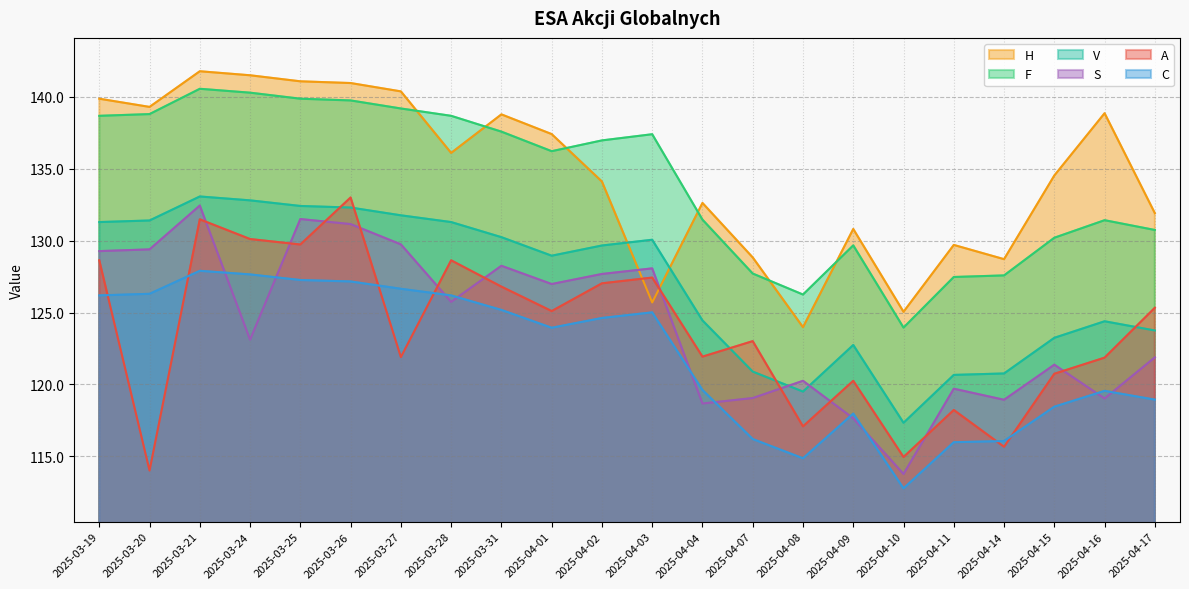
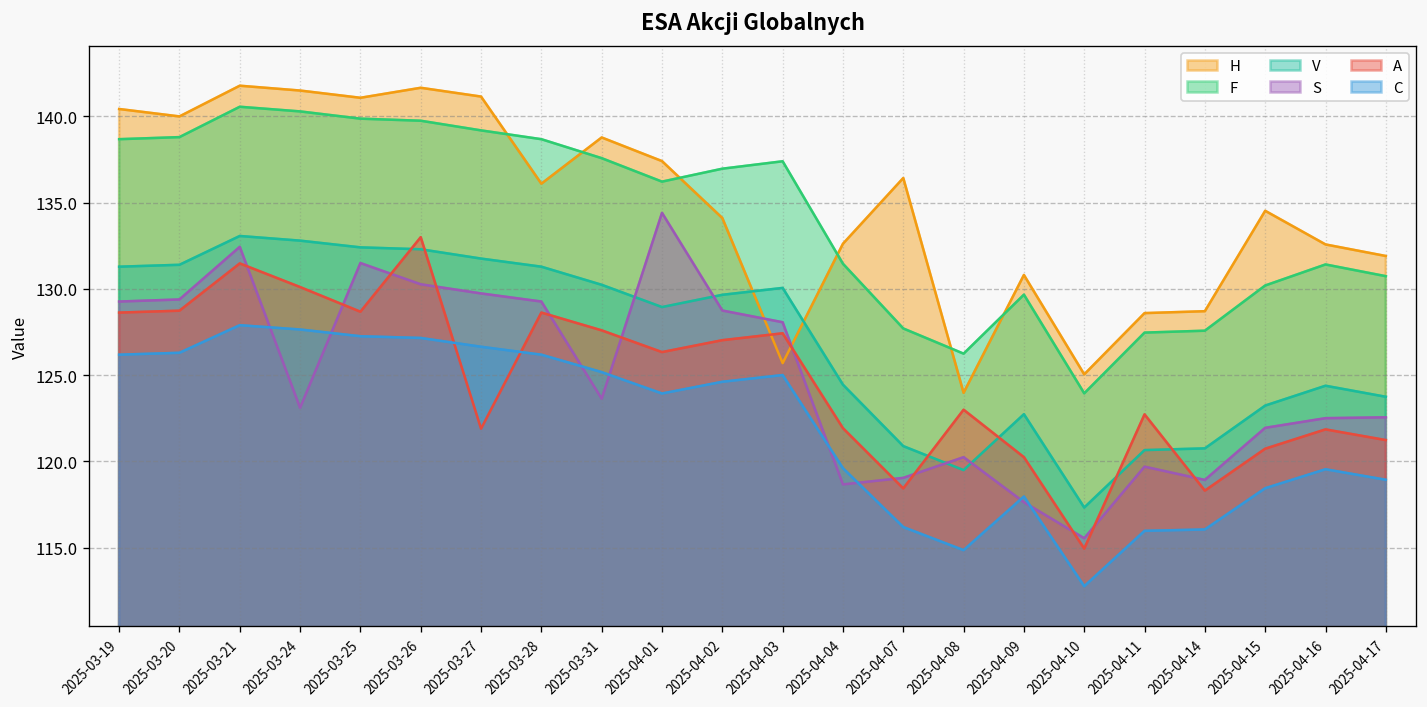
  {
    "H": {
-     "2025-03-19": 139.9,
-     "2025-03-20": 139.3,
+     "2025-03-19": 140.4,
+     "2025-03-20": 140.0,
      "2025-03-21": 141.8,
      "2025-03-24": 141.5,
      "2025-03-25": 141.1,
-     "2025-03-26": 141.0,
-     "2025-03-27": 140.4,
+     "2025-03-26": 141.7,
+     "2025-03-27": 141.2,
      "2025-03-28": 136.1,
      "2025-03-31": 138.8,
      "2025-04-01": 137.4,
      "2025-04-02": 134.1,
      "2025-04-03": 125.7,
      "2025-04-04": 132.6,
-     "2025-04-07": 128.8,
+     "2025-04-07": 136.4,
      "2025-04-08": 124.0,
      "2025-04-09": 130.8,
      "2025-04-10": 125.1,
-     "2025-04-11": 129.7,
+     "2025-04-11": 128.6,
      "2025-04-14": 128.7,
      "2025-04-15": 134.5,
-     "2025-04-16": 138.9,
+     "2025-04-16": 132.6,
      "2025-04-17": 131.9
    },
    "S": {
      "2025-03-19": 129.3,
      "2025-03-20": 129.4,
      "2025-03-21": 132.4,
      "2025-03-24": 123.1,
      "2025-03-25": 131.5,
-     "2025-03-26": 131.2,
+     "2025-03-26": 130.3,
      "2025-03-27": 129.7,
-     "2025-03-28": 125.7,
-     "2025-03-31": 128.3,
-     "2025-04-01": 127.0,
-     "2025-04-02": 127.7,
+     "2025-03-28": 129.3,
+     "2025-03-31": 123.6,
+     "2025-04-01": 134.4,
+     "2025-04-02": 128.8,
      "2025-04-03": 128.1,
      "2025-04-04": 118.7,
      "2025-04-07": 119.1,
      "2025-04-08": 120.3,
      "2025-04-09": 117.6,
-     "2025-04-10": 113.8,
+     "2025-04-10": 115.6,
      "2025-04-11": 119.7,
      "2025-04-14": 118.9,
-     "2025-04-15": 121.4,
-     "2025-04-16": 119.0,
-     "2025-04-17": 121.9
+     "2025-04-15": 122.0,
+     "2025-04-16": 122.5,
+     "2025-04-17": 122.6
    },
    "A": {
      "2025-03-19": 128.6,
-     "2025-03-20": 114.0,
+     "2025-03-20": 128.7,
      "2025-03-21": 131.5,
      "2025-03-24": 130.1,
-     "2025-03-25": 129.7,
+     "2025-03-25": 128.7,
      "2025-03-26": 133.0,
      "2025-03-27": 121.9,
      "2025-03-28": 128.6,
-     "2025-03-31": 126.8,
-     "2025-04-01": 125.1,
+     "2025-03-31": 127.6,
+     "2025-04-01": 126.3,
      "2025-04-02": 127.0,
      "2025-04-03": 127.4,
      "2025-04-04": 121.9,
-     "2025-04-07": 123.0,
-     "2025-04-08": 117.1,
+     "2025-04-07": 118.4,
+     "2025-04-08": 123.0,
      "2025-04-09": 120.3,
      "2025-04-10": 115.0,
-     "2025-04-11": 118.2,
-     "2025-04-14": 115.7,
+     "2025-04-11": 122.7,
+     "2025-04-14": 118.3,
      "2025-04-15": 120.7,
      "2025-04-16": 121.9,
-     "2025-04-17": 125.3
+     "2025-04-17": 121.2
    }
  }
